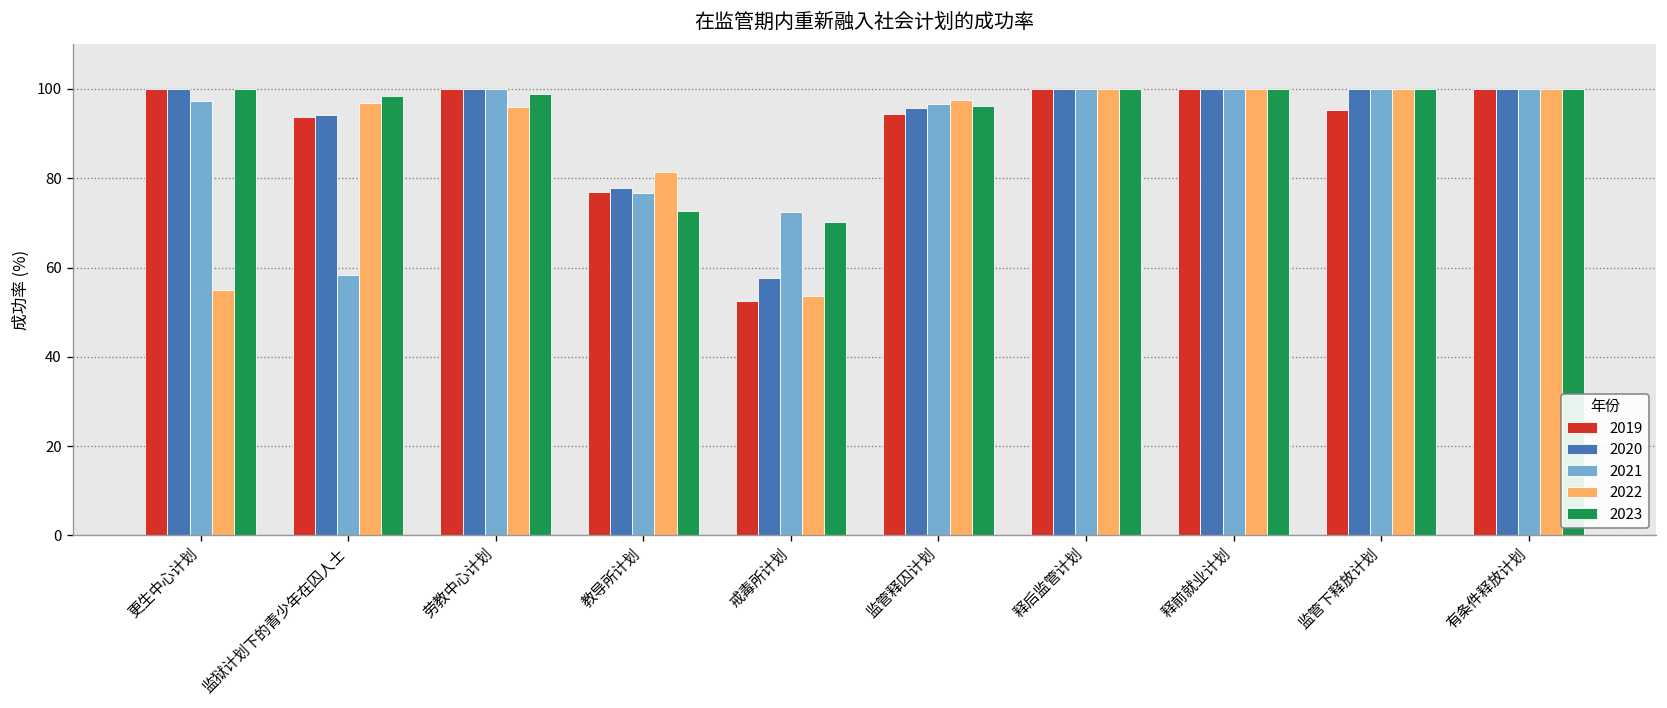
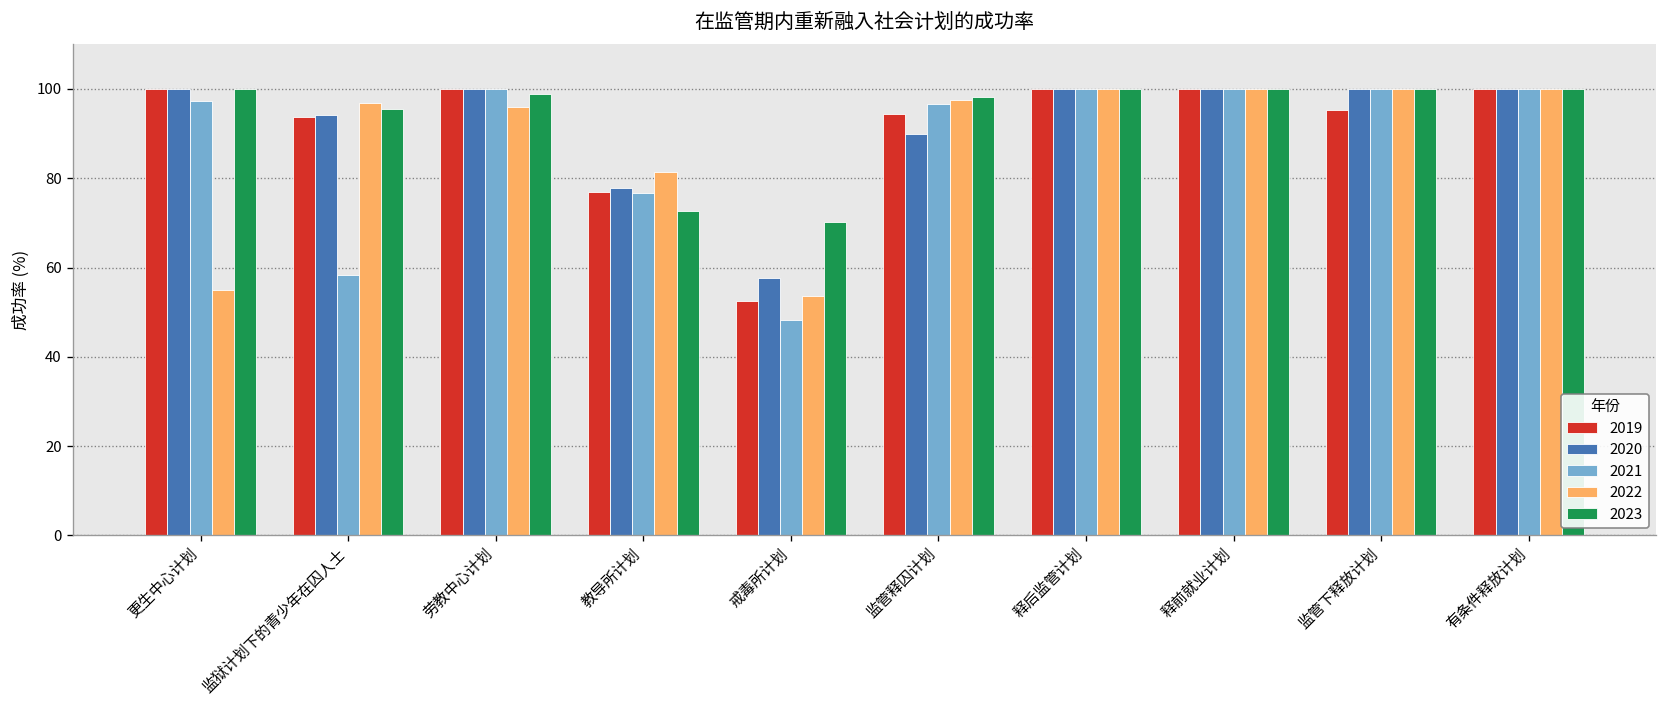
  {
    "2019": {
      "更生中心计划": 100,
      "监狱计划下的青少年在囚人士": 94,
      "劳教中心计划": 100,
      "教导所计划": 77,
      "戒毒所计划": 52,
      "监管释囚计划": 94,
      "释后监管计划": 100,
      "释前就业计划": 100,
      "监管下释放计划": 95,
      "有条件释放计划": 100
    },
    "2020": {
      "更生中心计划": 100,
      "监狱计划下的青少年在囚人士": 94,
      "劳教中心计划": 100,
      "教导所计划": 78,
      "戒毒所计划": 58,
-     "监管释囚计划": 96,
+     "监管释囚计划": 90,
      "释后监管计划": 100,
      "释前就业计划": 100,
      "监管下释放计划": 100,
      "有条件释放计划": 100
    },
    "2021": {
      "更生中心计划": 97,
      "监狱计划下的青少年在囚人士": 58,
      "劳教中心计划": 100,
      "教导所计划": 77,
-     "戒毒所计划": 72,
+     "戒毒所计划": 48,
      "监管释囚计划": 97,
      "释后监管计划": 100,
      "释前就业计划": 100,
      "监管下释放计划": 100,
      "有条件释放计划": 100
    },
    "2022": {
      "更生中心计划": 55,
      "监狱计划下的青少年在囚人士": 97,
      "劳教中心计划": 96,
      "教导所计划": 82,
      "戒毒所计划": 54,
      "监管释囚计划": 98,
      "释后监管计划": 100,
      "释前就业计划": 100,
      "监管下释放计划": 100,
      "有条件释放计划": 100
    },
    "2023": {
      "更生中心计划": 100,
-     "监狱计划下的青少年在囚人士": 98,
+     "监狱计划下的青少年在囚人士": 96,
      "劳教中心计划": 99,
      "教导所计划": 73,
      "戒毒所计划": 70,
-     "监管释囚计划": 96,
+     "监管释囚计划": 98,
      "释后监管计划": 100,
      "释前就业计划": 100,
      "监管下释放计划": 100,
      "有条件释放计划": 100
    }
  }
